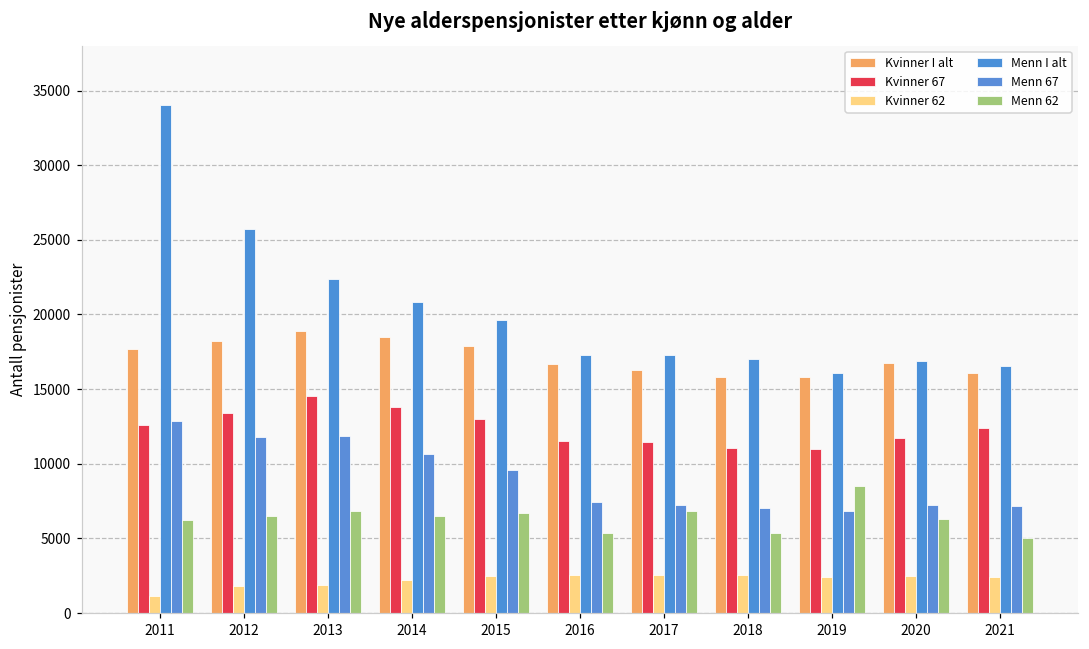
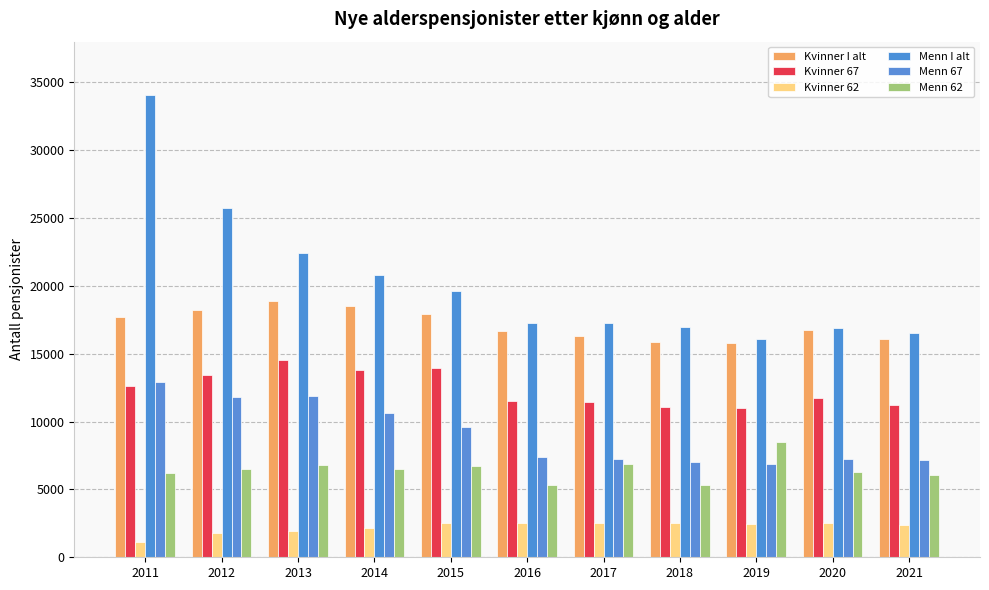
  {
    "Kvinner 67": {
      "2011": 12600,
      "2012": 13400,
      "2013": 14500,
      "2014": 13800,
-     "2015": 13000,
+     "2015": 14000,
      "2016": 11500,
      "2017": 11400,
      "2018": 11100,
      "2019": 11000,
      "2020": 11700,
-     "2021": 12400
+     "2021": 11200
    },
    "Menn 62": {
      "2011": 6200,
      "2012": 6500,
      "2013": 6800,
      "2014": 6500,
      "2015": 6700,
      "2016": 5400,
      "2017": 6800,
      "2018": 5300,
      "2019": 8500,
      "2020": 6300,
-     "2021": 5000
+     "2021": 6100
    }
  }
